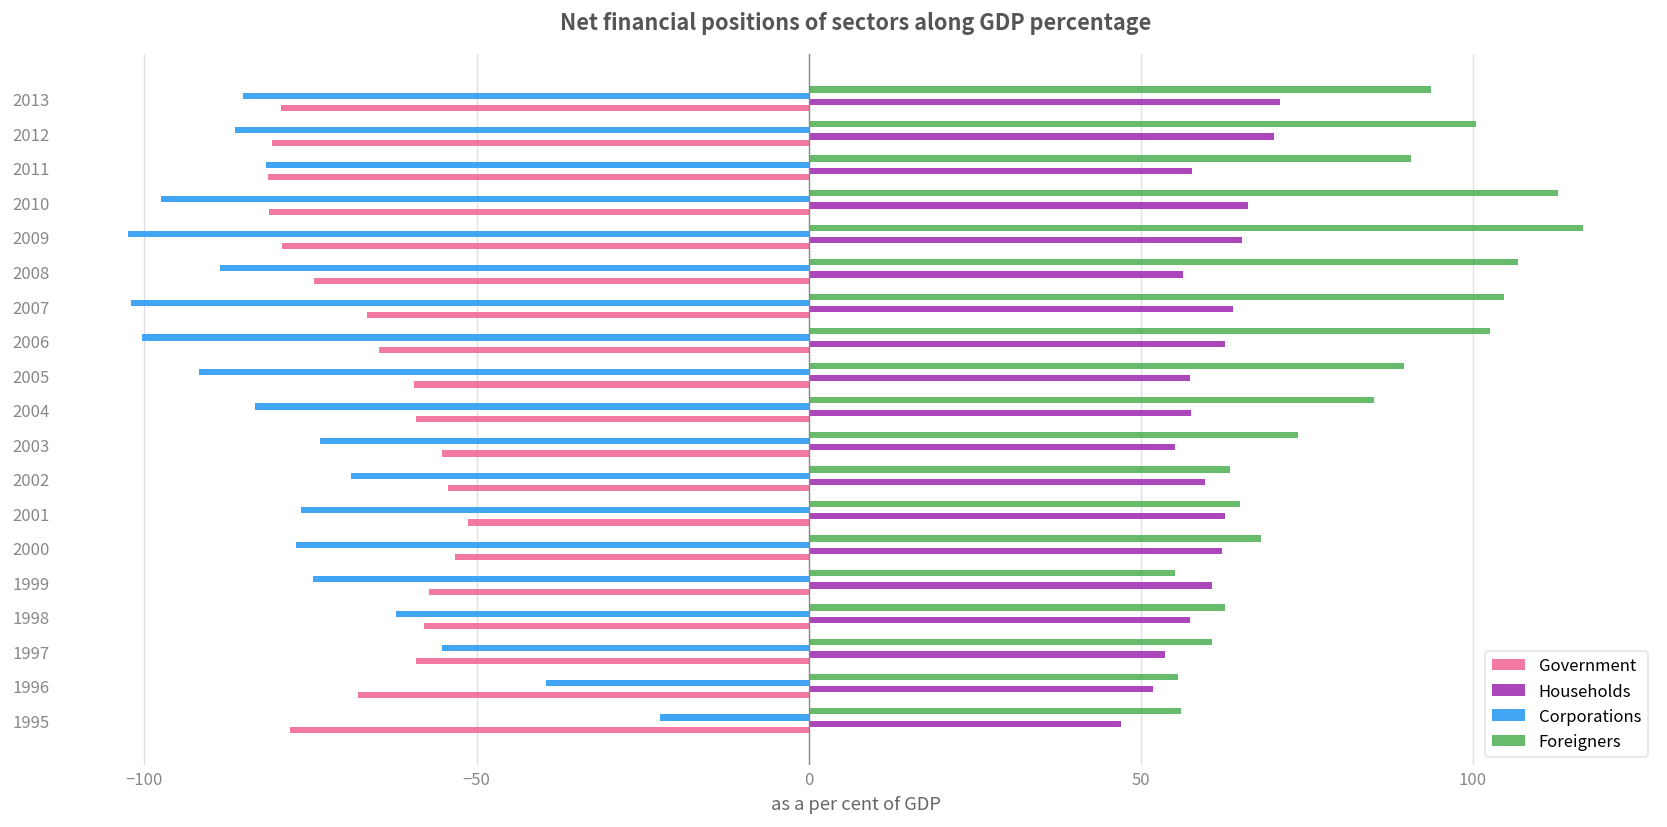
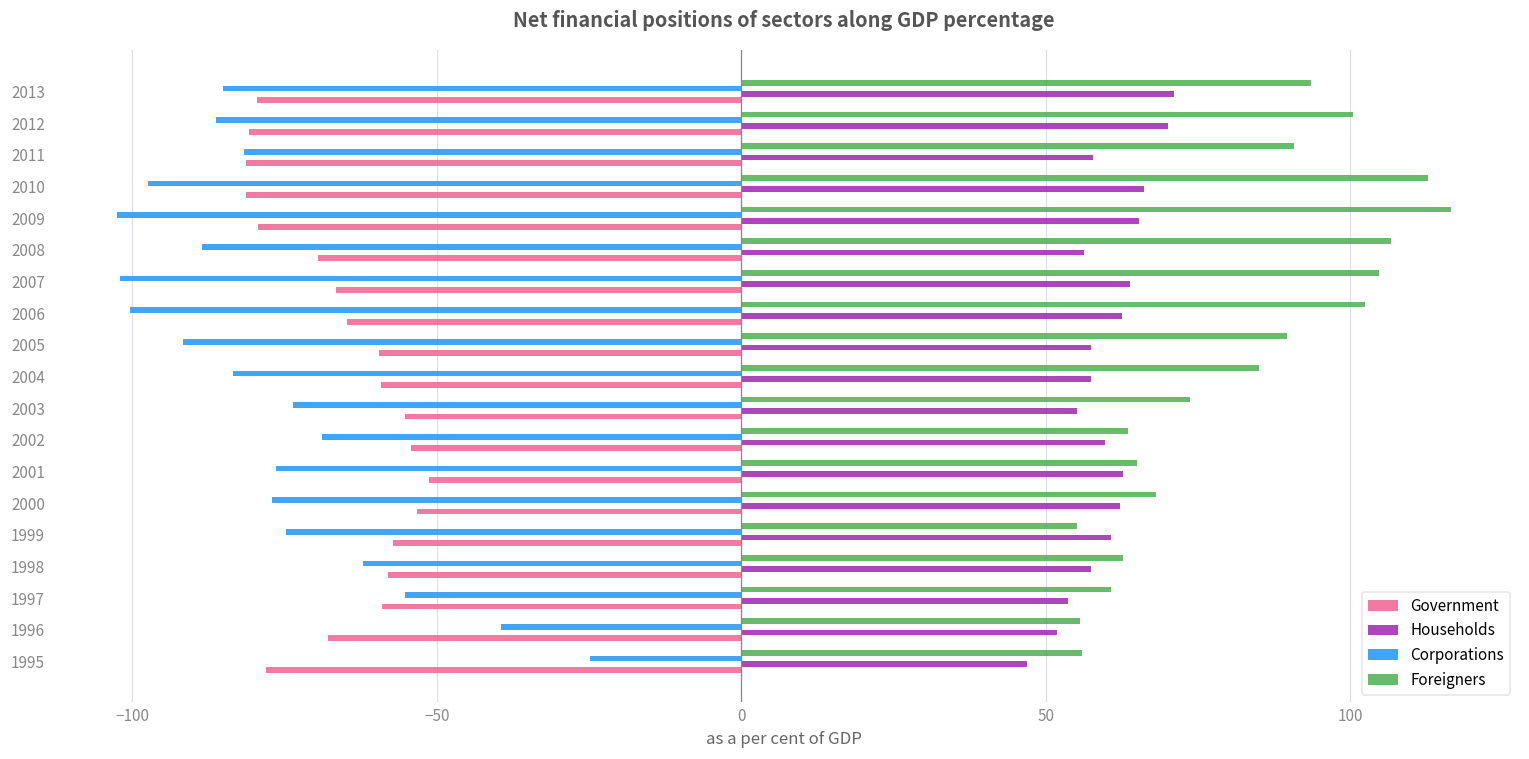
  {
    "Government": {
      "2013": -79,
      "2012": -81,
      "2011": -81,
      "2010": -81,
      "2009": -79,
-     "2008": -75,
+     "2008": -70,
      "2007": -67,
      "2006": -65,
      "2005": -59,
      "2004": -59,
      "2003": -55,
      "2002": -54,
      "2001": -51,
      "2000": -53,
      "1999": -57,
      "1998": -58,
      "1997": -59,
      "1996": -68,
      "1995": -78
    },
    "Households": {
      "2013": 71,
      "2012": 70,
      "2011": 58,
      "2010": 66,
      "2009": 65,
      "2008": 56,
      "2007": 64,
      "2006": 63,
      "2005": 57,
      "2004": 58,
      "2003": 55,
      "2002": 60,
      "2001": 63,
      "2000": 62,
      "1999": 61,
      "1998": 57,
      "1997": 54,
      "1996": 52,
      "1995": 47
    },
    "Corporations": {
      "2013": -85,
      "2012": -86,
      "2011": -82,
      "2010": -97,
      "2009": -103,
      "2008": -89,
      "2007": -102,
      "2006": -100,
      "2005": -92,
      "2004": -83,
      "2003": -74,
      "2002": -69,
      "2001": -76,
      "2000": -77,
      "1999": -75,
      "1998": -62,
      "1997": -55,
      "1996": -40,
-     "1995": -22
+     "1995": -25
    },
    "Foreigners": {
      "2013": 94,
      "2012": 101,
      "2011": 91,
      "2010": 113,
      "2009": 117,
      "2008": 107,
      "2007": 105,
      "2006": 103,
      "2005": 90,
      "2004": 85,
      "2003": 74,
      "2002": 63,
      "2001": 65,
      "2000": 68,
      "1999": 55,
      "1998": 63,
      "1997": 61,
      "1996": 56,
      "1995": 56
    }
  }
